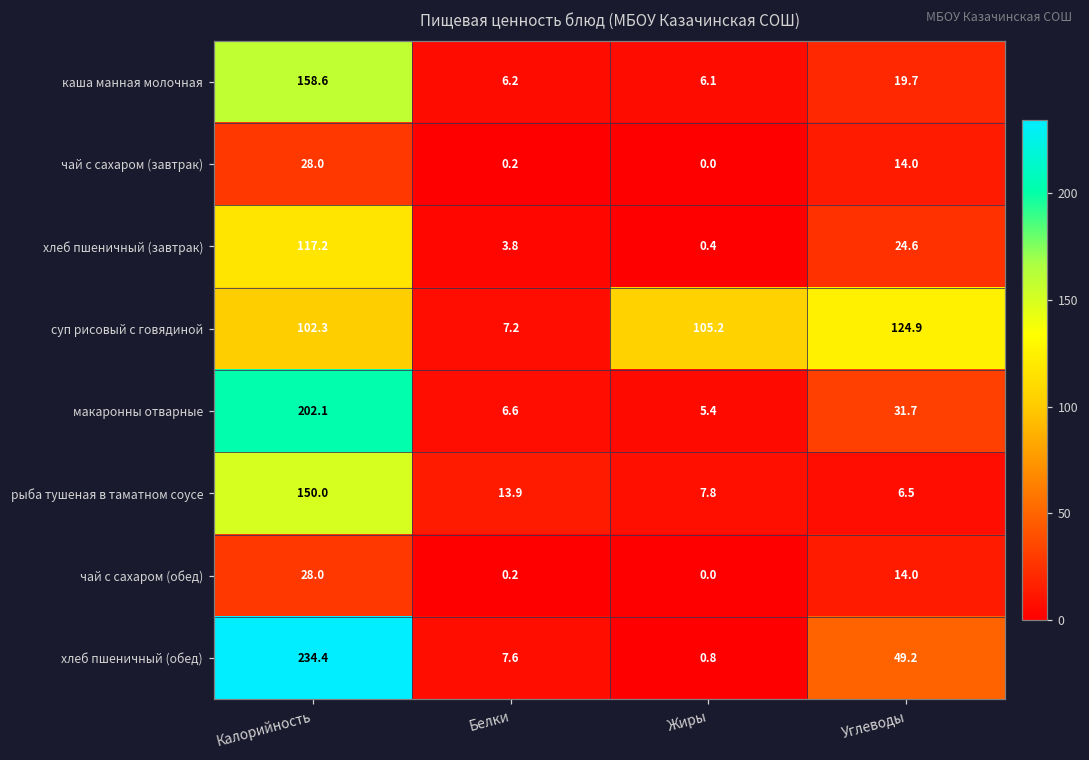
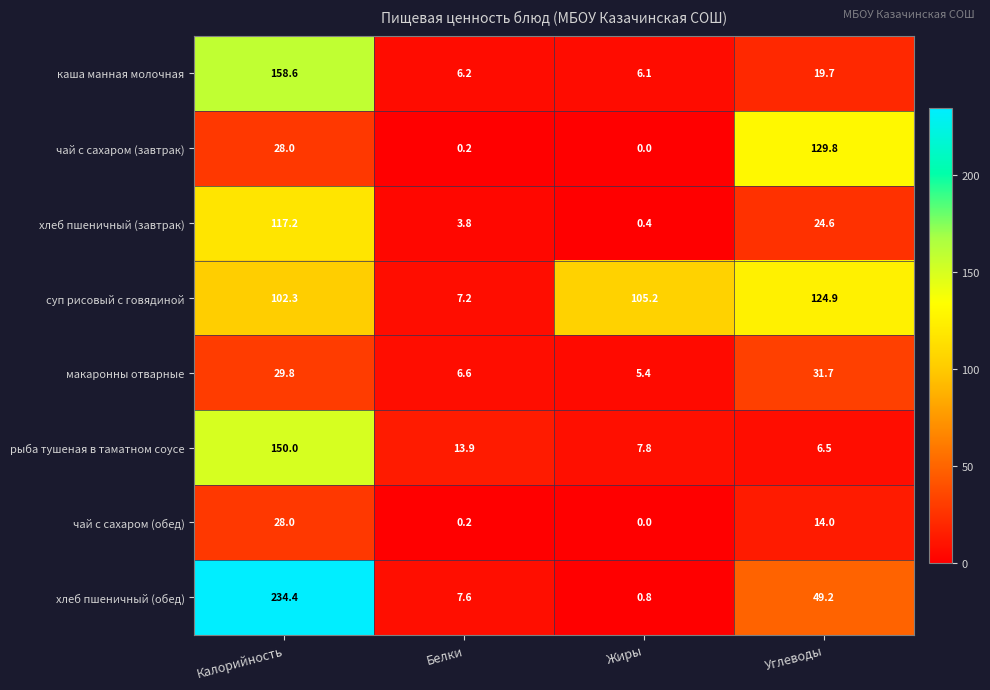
  {
    "каша манная молочная": {
      "Калорийность": 158.6,
      "Белки": 6.2,
      "Жиры": 6.1,
      "Углеводы": 19.7
    },
    "чай с сахаром (завтрак)": {
      "Калорийность": 28.0,
      "Белки": 0.2,
      "Жиры": 0.0,
-     "Углеводы": 14.0
+     "Углеводы": 129.8
    },
    "хлеб пшеничный (завтрак)": {
      "Калорийность": 117.2,
      "Белки": 3.8,
      "Жиры": 0.4,
      "Углеводы": 24.6
    },
    "суп рисовый с говядиной": {
      "Калорийность": 102.3,
      "Белки": 7.2,
      "Жиры": 105.2,
      "Углеводы": 124.9
    },
    "макаронны отварные": {
-     "Калорийность": 202.1,
+     "Калорийность": 29.8,
      "Белки": 6.6,
      "Жиры": 5.4,
      "Углеводы": 31.7
    },
    "рыба тушеная в таматном соусе": {
      "Калорийность": 150.0,
      "Белки": 13.9,
      "Жиры": 7.8,
      "Углеводы": 6.5
    },
    "чай с сахаром (обед)": {
      "Калорийность": 28.0,
      "Белки": 0.2,
      "Жиры": 0.0,
      "Углеводы": 14.0
    },
    "хлеб пшеничный (обед)": {
      "Калорийность": 234.4,
      "Белки": 7.6,
      "Жиры": 0.8,
      "Углеводы": 49.2
    }
  }
